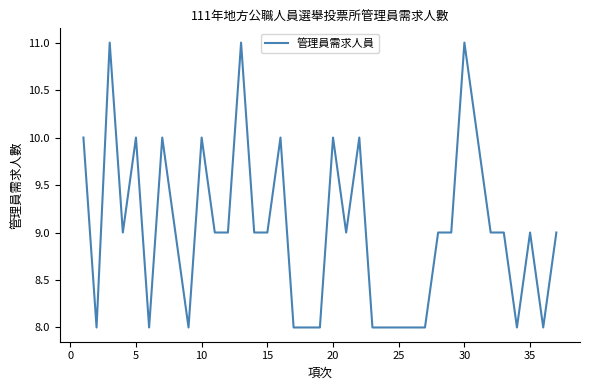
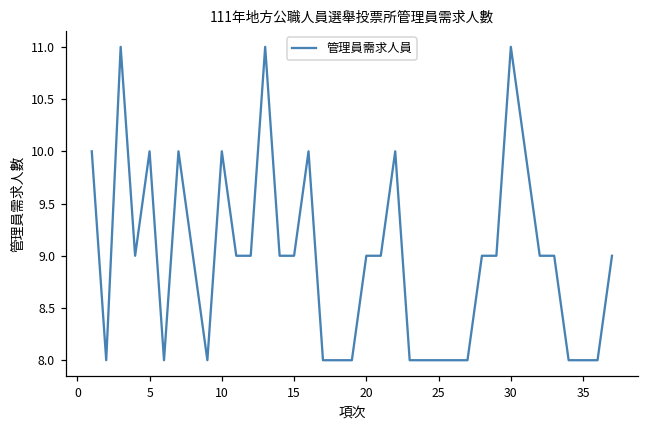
  {
    "5": 10,
    "10": 10,
    "15": 9,
-   "20": 10,
+   "20": 9,
    "25": 8,
    "30": 11,
-   "35": 9
+   "35": 8
  }
